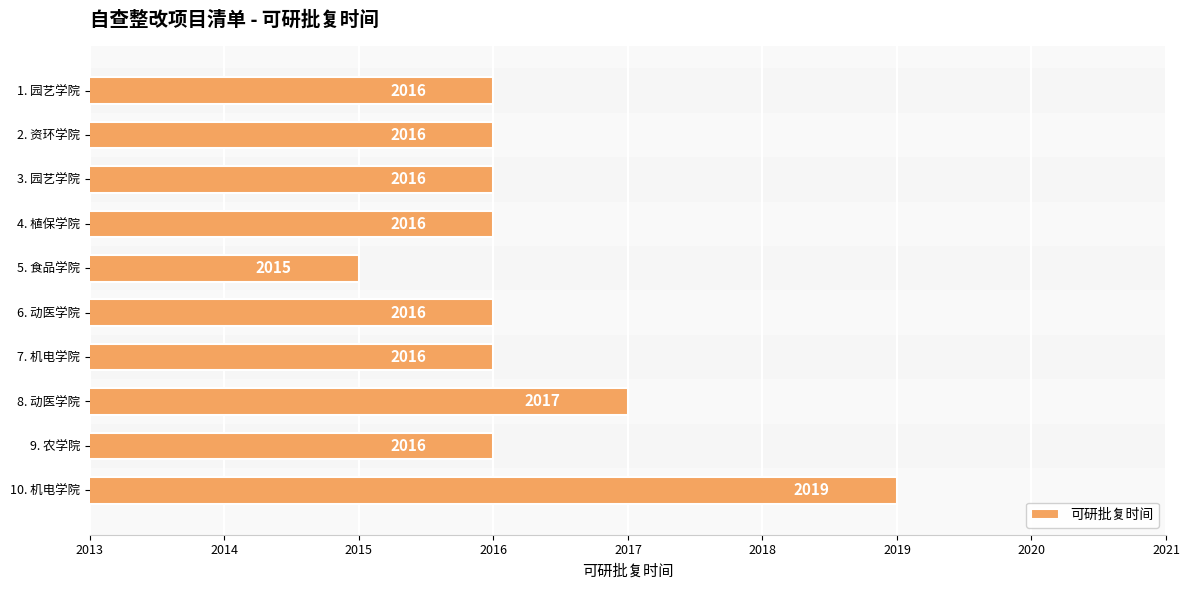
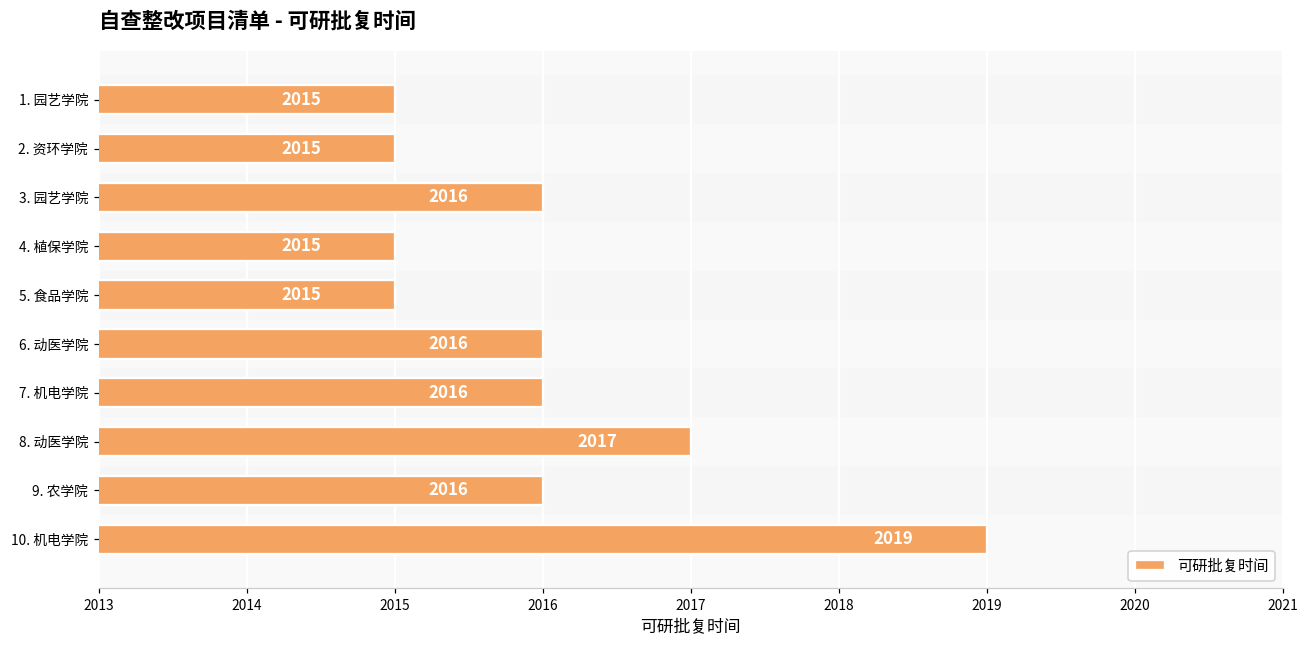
  {
-   "1. 园艺学院": 2016,
-   "2. 资环学院": 2016,
+   "1. 园艺学院": 2015,
+   "2. 资环学院": 2015,
    "3. 园艺学院": 2016,
-   "4. 植保学院": 2016,
+   "4. 植保学院": 2015,
    "5. 食品学院": 2015,
    "6. 动医学院": 2016,
    "7. 机电学院": 2016,
    "8. 动医学院": 2017,
    "9. 农学院": 2016,
    "10. 机电学院": 2019
  }
